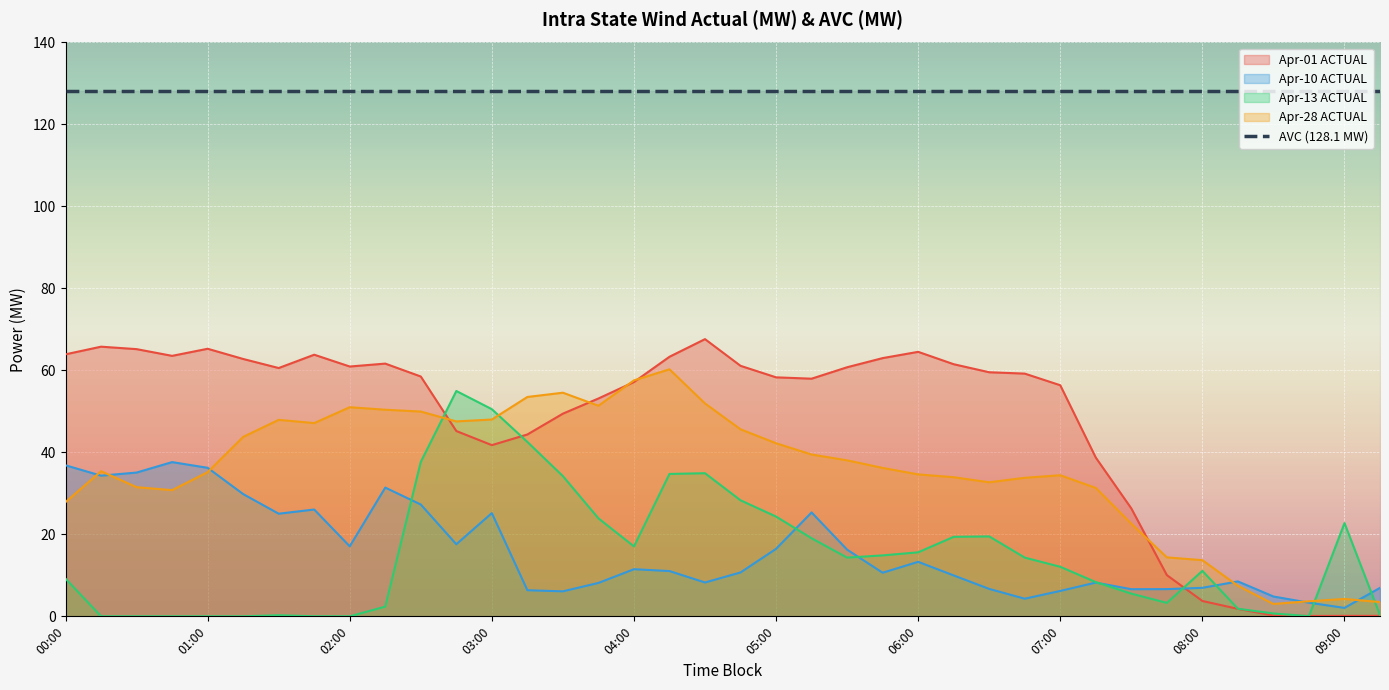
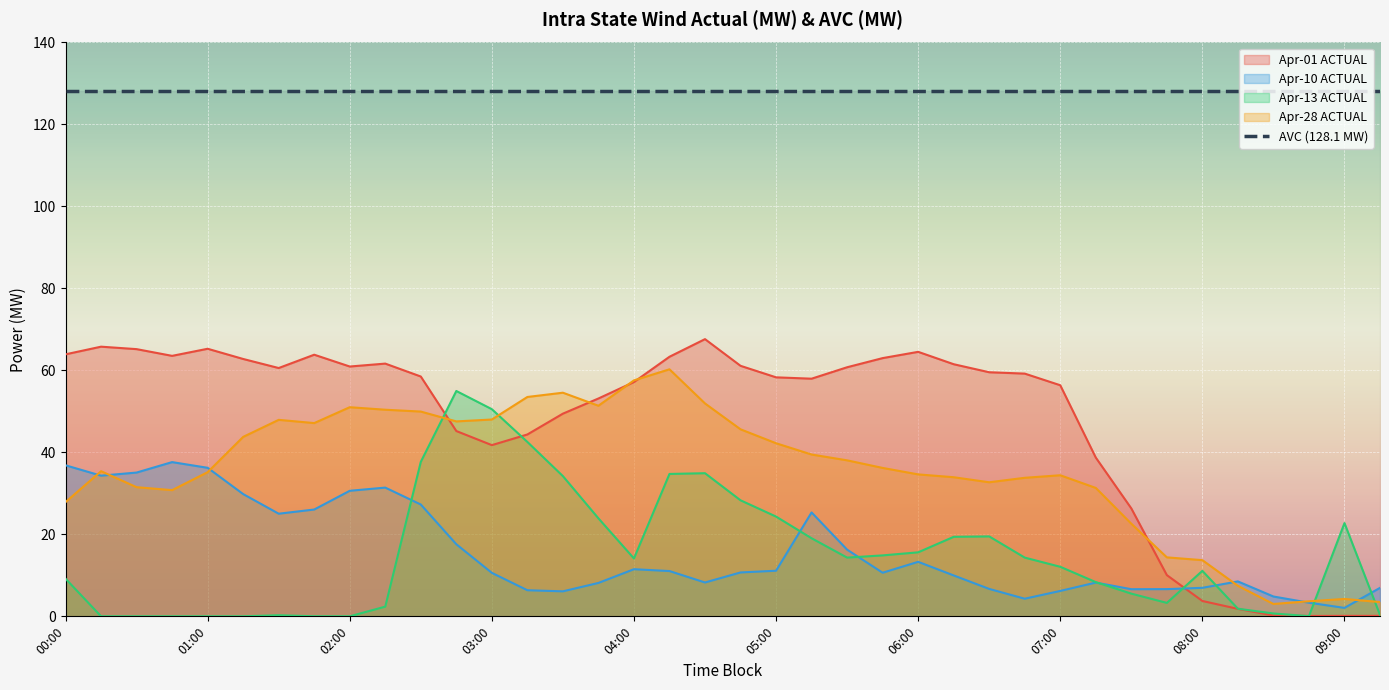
  {
    "Apr-10 ACTUAL": {
      "00:00": 37,
      "01:00": 36,
-     "02:00": 17,
-     "03:00": 25,
+     "02:00": 31,
+     "03:00": 11,
      "04:00": 12,
-     "05:00": 16,
+     "05:00": 11,
      "06:00": 13,
      "07:00": 6,
      "08:00": 7,
      "09:00": 2
    },
    "Apr-13 ACTUAL": {
      "00:00": 9,
      "01:00": 0,
      "02:00": 0,
      "03:00": 51,
-     "04:00": 17,
+     "04:00": 14,
      "05:00": 24,
      "06:00": 16,
      "07:00": 12,
      "08:00": 11,
      "09:00": 23
    },
    "AVC (128.1 MW)": {
      "00:00": 128,
      "01:00": 128,
      "02:00": 128,
      "03:00": 128,
      "04:00": 128,
      "05:00": 128,
      "06:00": 128,
      "07:00": 128,
      "08:00": 128
    }
  }
